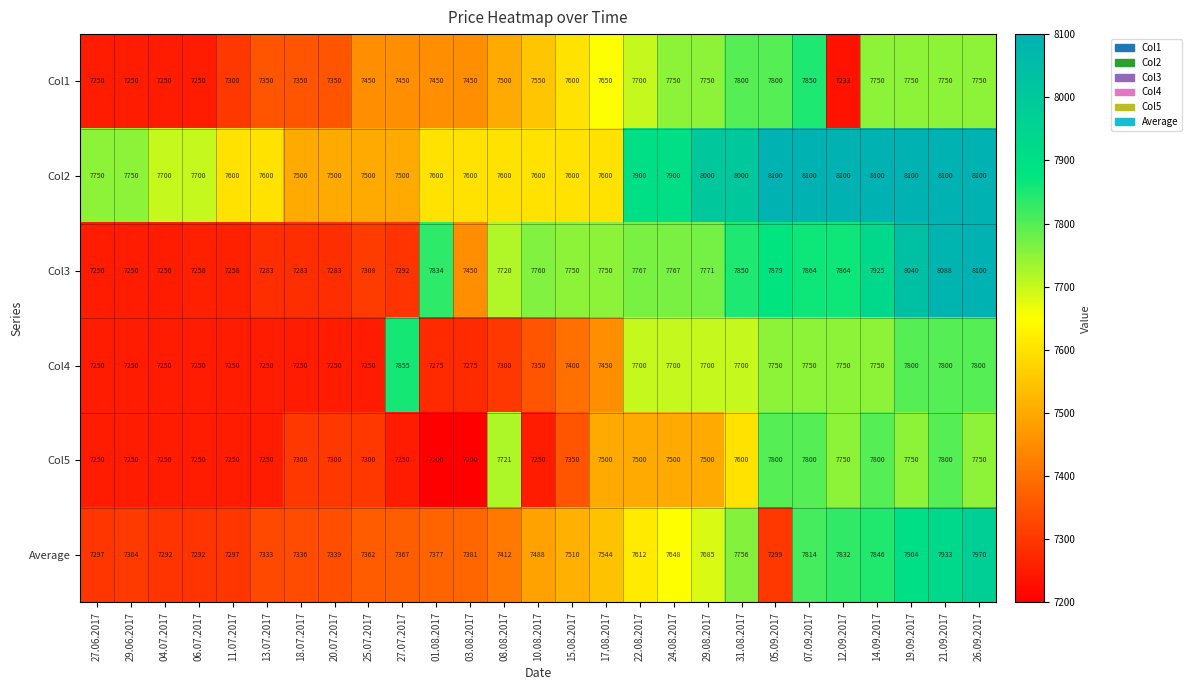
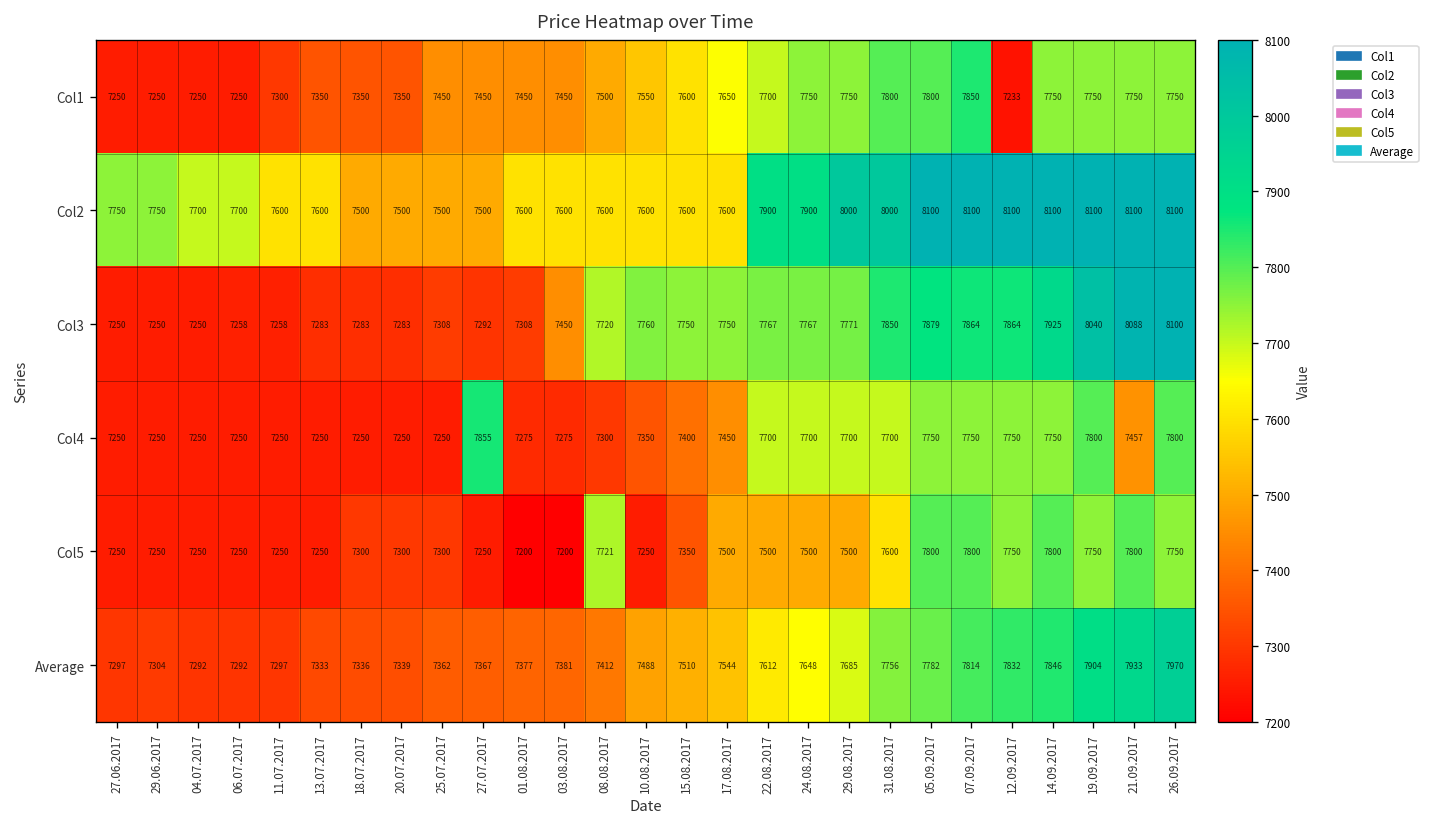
  {
    "Col1": {
      "27.06.2017": 7250,
      "29.06.2017": 7250,
      "04.07.2017": 7250,
      "06.07.2017": 7250,
      "11.07.2017": 7300,
      "13.07.2017": 7350,
      "18.07.2017": 7350,
      "20.07.2017": 7350,
      "25.07.2017": 7450,
      "27.07.2017": 7450,
      "01.08.2017": 7450,
      "03.08.2017": 7450,
      "08.08.2017": 7500,
      "10.08.2017": 7550,
      "15.08.2017": 7600,
      "17.08.2017": 7650,
      "22.08.2017": 7700,
      "24.08.2017": 7750,
      "29.08.2017": 7750,
      "31.08.2017": 7800,
      "05.09.2017": 7800,
      "07.09.2017": 7850,
      "12.09.2017": 7233,
      "14.09.2017": 7750,
      "19.09.2017": 7750,
      "21.09.2017": 7750,
      "26.09.2017": 7750
    },
    "Col2": {
      "27.06.2017": 7750,
      "29.06.2017": 7750,
      "04.07.2017": 7700,
      "06.07.2017": 7700,
      "11.07.2017": 7600,
      "13.07.2017": 7600,
      "18.07.2017": 7500,
      "20.07.2017": 7500,
      "25.07.2017": 7500,
      "27.07.2017": 7500,
      "01.08.2017": 7600,
      "03.08.2017": 7600,
      "08.08.2017": 7600,
      "10.08.2017": 7600,
      "15.08.2017": 7600,
      "17.08.2017": 7600,
      "22.08.2017": 7900,
      "24.08.2017": 7900,
      "29.08.2017": 8000,
      "31.08.2017": 8000,
      "05.09.2017": 8100,
      "07.09.2017": 8100,
      "12.09.2017": 8100,
      "14.09.2017": 8100,
      "19.09.2017": 8100,
      "21.09.2017": 8100,
      "26.09.2017": 8100
    },
    "Col3": {
      "27.06.2017": 7250,
      "29.06.2017": 7250,
      "04.07.2017": 7250,
      "06.07.2017": 7258,
      "11.07.2017": 7258,
      "13.07.2017": 7283,
      "18.07.2017": 7283,
      "20.07.2017": 7283,
      "25.07.2017": 7308,
      "27.07.2017": 7292,
-     "01.08.2017": 7834,
+     "01.08.2017": 7308,
      "03.08.2017": 7450,
      "08.08.2017": 7720,
      "10.08.2017": 7760,
      "15.08.2017": 7750,
      "17.08.2017": 7750,
      "22.08.2017": 7767,
      "24.08.2017": 7767,
      "29.08.2017": 7771,
      "31.08.2017": 7850,
      "05.09.2017": 7879,
      "07.09.2017": 7864,
      "12.09.2017": 7864,
      "14.09.2017": 7925,
      "19.09.2017": 8040,
      "21.09.2017": 8088,
      "26.09.2017": 8100
    },
    "Col4": {
      "27.06.2017": 7250,
      "29.06.2017": 7250,
      "04.07.2017": 7250,
      "06.07.2017": 7250,
      "11.07.2017": 7250,
      "13.07.2017": 7250,
      "18.07.2017": 7250,
      "20.07.2017": 7250,
      "25.07.2017": 7250,
      "27.07.2017": 7855,
      "01.08.2017": 7275,
      "03.08.2017": 7275,
      "08.08.2017": 7300,
      "10.08.2017": 7350,
      "15.08.2017": 7400,
      "17.08.2017": 7450,
      "22.08.2017": 7700,
      "24.08.2017": 7700,
      "29.08.2017": 7700,
      "31.08.2017": 7700,
      "05.09.2017": 7750,
      "07.09.2017": 7750,
      "12.09.2017": 7750,
      "14.09.2017": 7750,
      "19.09.2017": 7800,
-     "21.09.2017": 7800,
+     "21.09.2017": 7457,
      "26.09.2017": 7800
    },
    "Col5": {
      "27.06.2017": 7250,
      "29.06.2017": 7250,
      "04.07.2017": 7250,
      "06.07.2017": 7250,
      "11.07.2017": 7250,
      "13.07.2017": 7250,
      "18.07.2017": 7300,
      "20.07.2017": 7300,
      "25.07.2017": 7300,
      "27.07.2017": 7250,
      "01.08.2017": 7200,
      "03.08.2017": 7200,
      "08.08.2017": 7721,
      "10.08.2017": 7250,
      "15.08.2017": 7350,
      "17.08.2017": 7500,
      "22.08.2017": 7500,
      "24.08.2017": 7500,
      "29.08.2017": 7500,
      "31.08.2017": 7600,
      "05.09.2017": 7800,
      "07.09.2017": 7800,
      "12.09.2017": 7750,
      "14.09.2017": 7800,
      "19.09.2017": 7750,
      "21.09.2017": 7800,
      "26.09.2017": 7750
    },
    "Average": {
      "27.06.2017": 7297,
      "29.06.2017": 7304,
      "04.07.2017": 7292,
      "06.07.2017": 7292,
      "11.07.2017": 7297,
      "13.07.2017": 7333,
      "18.07.2017": 7336,
      "20.07.2017": 7339,
      "25.07.2017": 7362,
      "27.07.2017": 7367,
      "01.08.2017": 7377,
      "03.08.2017": 7381,
      "08.08.2017": 7412,
      "10.08.2017": 7488,
      "15.08.2017": 7510,
      "17.08.2017": 7544,
      "22.08.2017": 7612,
      "24.08.2017": 7648,
      "29.08.2017": 7685,
      "31.08.2017": 7756,
-     "05.09.2017": 7299,
+     "05.09.2017": 7782,
      "07.09.2017": 7814,
      "12.09.2017": 7832,
      "14.09.2017": 7846,
      "19.09.2017": 7904,
      "21.09.2017": 7933,
      "26.09.2017": 7970
    }
  }
